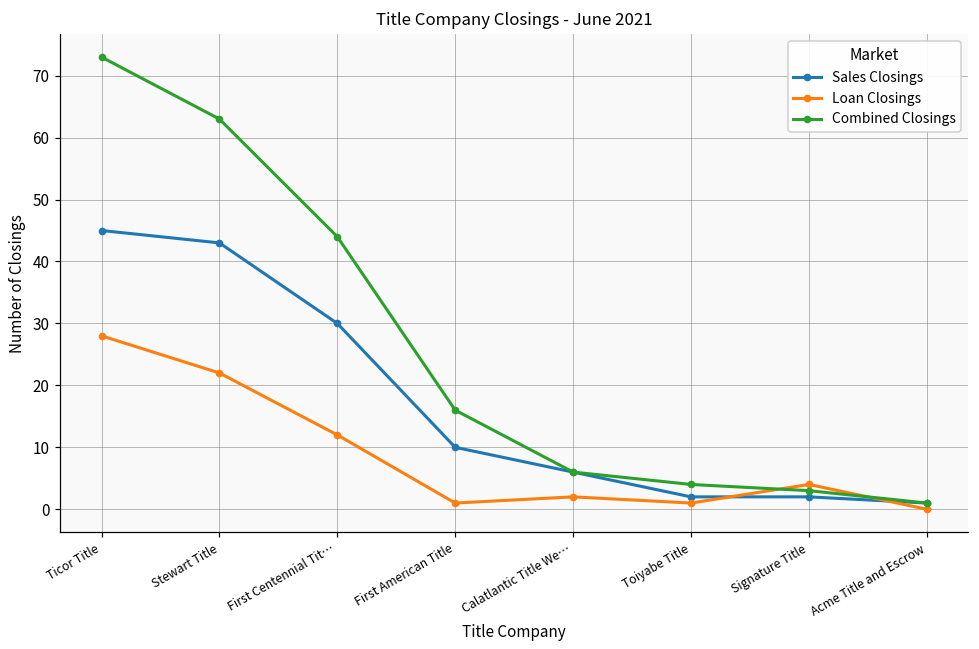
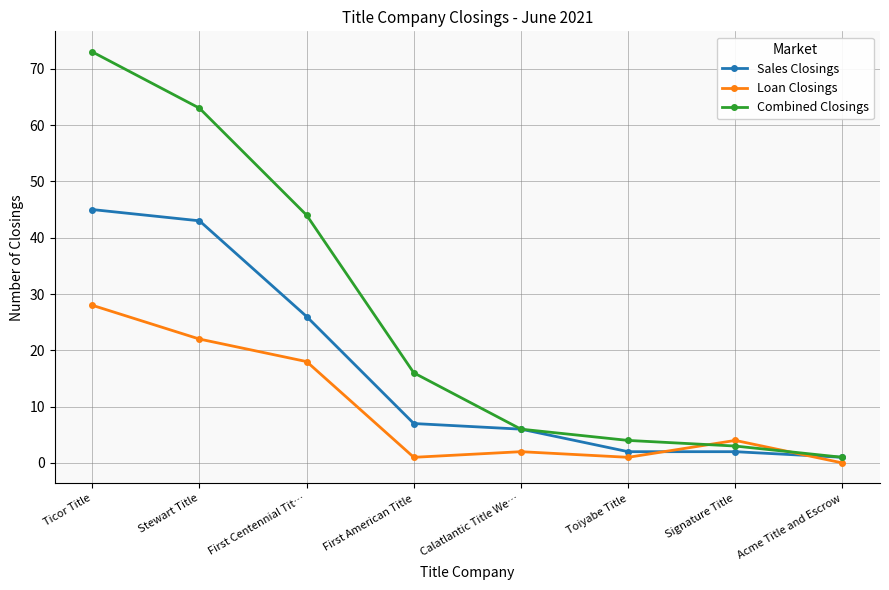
  {
    "Sales Closings": {
      "Ticor Title": 45,
      "Stewart Title": 43,
-     "First Centennial Tit…": 30,
-     "First American Title": 10,
+     "First Centennial Tit…": 26,
+     "First American Title": 7,
      "Toiyabe Title": 2,
      "Signature Title": 2
    },
    "Loan Closings": {
      "Ticor Title": 28,
      "Stewart Title": 22,
-     "First Centennial Tit…": 12,
+     "First Centennial Tit…": 18,
      "First American Title": 1,
      "Calatlantic Title We…": 2,
      "Toiyabe Title": 1,
      "Signature Title": 4,
      "Acme Title and Escrow": 0
    },
    "Combined Closings": {
      "Ticor Title": 73,
      "Stewart Title": 63,
      "First Centennial Tit…": 44,
      "First American Title": 16,
      "Toiyabe Title": 4,
      "Signature Title": 3
    }
  }
